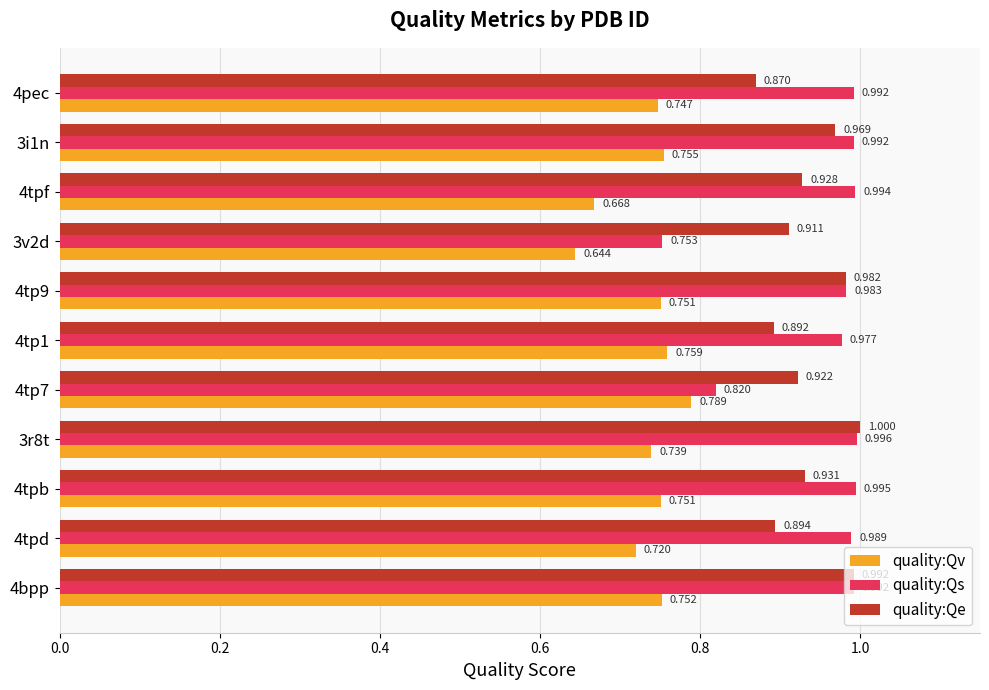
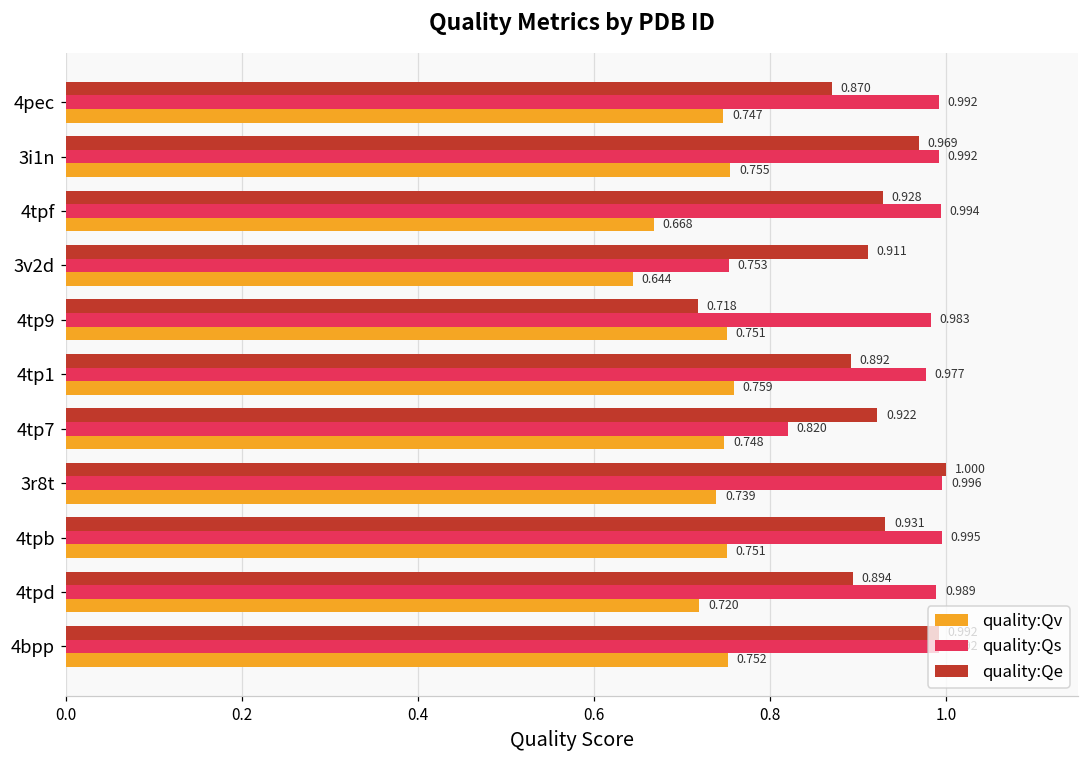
  {
    "quality:Qv": {
      "4pec": 0.747,
      "3i1n": 0.755,
      "4tpf": 0.668,
      "3v2d": 0.644,
      "4tp9": 0.751,
      "4tp1": 0.759,
-     "4tp7": 0.789,
+     "4tp7": 0.748,
      "3r8t": 0.739,
      "4tpb": 0.751,
      "4tpd": 0.720,
      "4bpp": 0.752
    },
    "quality:Qs": {
      "4pec": 0.992,
      "3i1n": 0.992,
      "4tpf": 0.994,
      "3v2d": 0.753,
      "4tp9": 0.983,
      "4tp1": 0.977,
      "4tp7": 0.820,
      "3r8t": 0.996,
      "4tpb": 0.995,
      "4tpd": 0.989
    },
    "quality:Qe": {
      "4pec": 0.870,
      "3i1n": 0.969,
      "4tpf": 0.928,
      "3v2d": 0.911,
-     "4tp9": 0.982,
+     "4tp9": 0.718,
      "4tp1": 0.892,
      "4tp7": 0.922,
      "3r8t": 1.000,
      "4tpb": 0.931,
      "4tpd": 0.894
    }
  }
